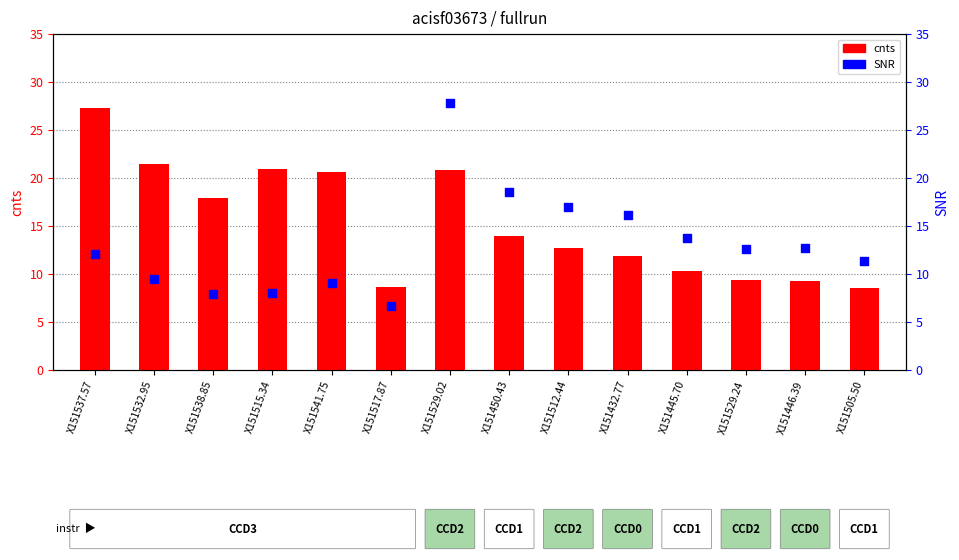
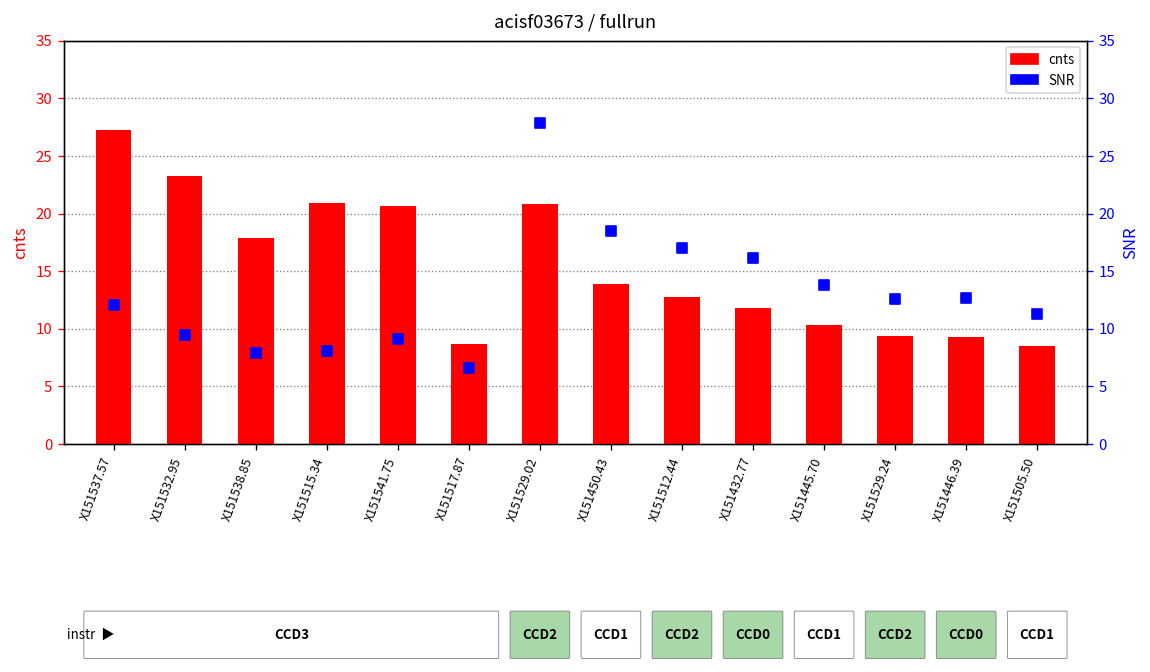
  {
    "cnts": {
      "X151537.57": 27,
-     "X151532.95": 22,
+     "X151532.95": 23,
      "X151538.85": 18,
      "X151515.34": 21,
      "X151541.75": 21,
      "X151517.87": 9,
      "X151529.02": 21,
      "X151450.43": 14,
      "X151512.44": 13,
      "X151432.77": 12,
      "X151445.70": 10,
      "X151529.24": 9,
      "X151446.39": 9,
      "X151505.50": 9
    }
  }
